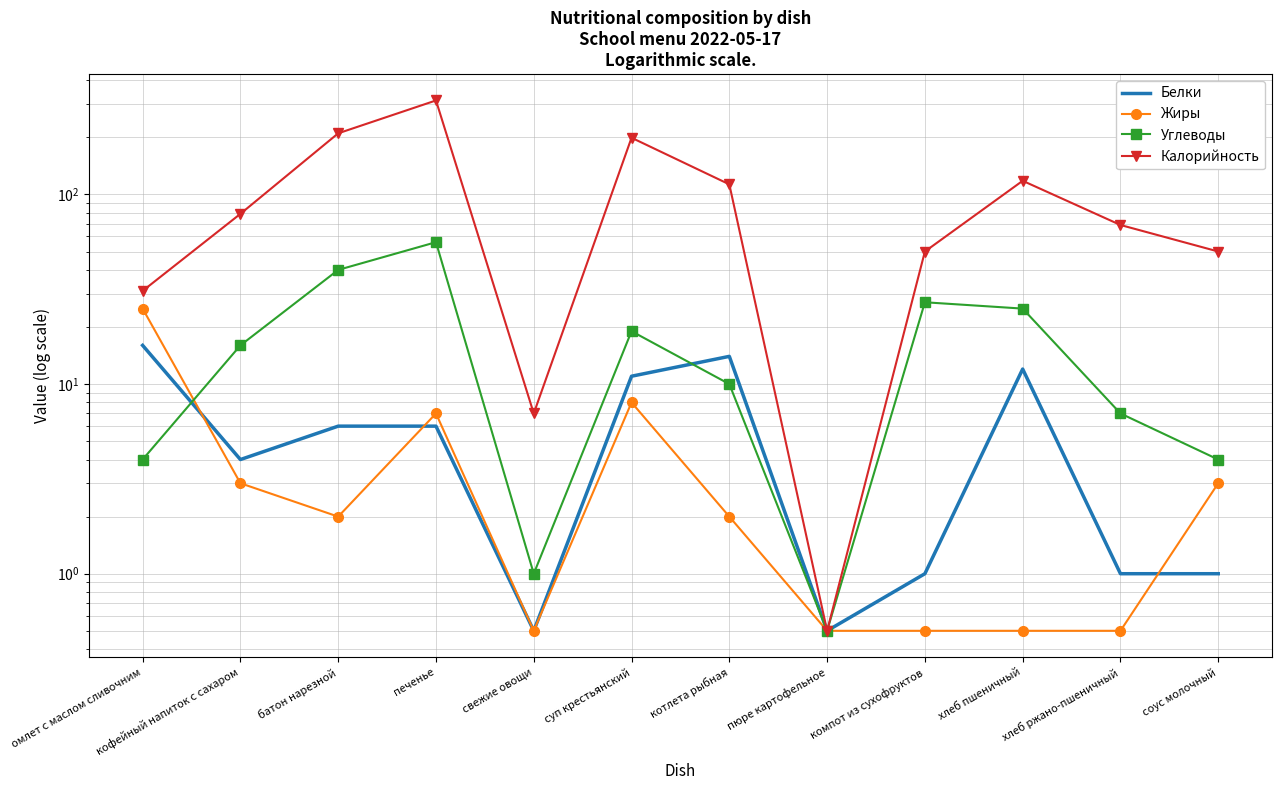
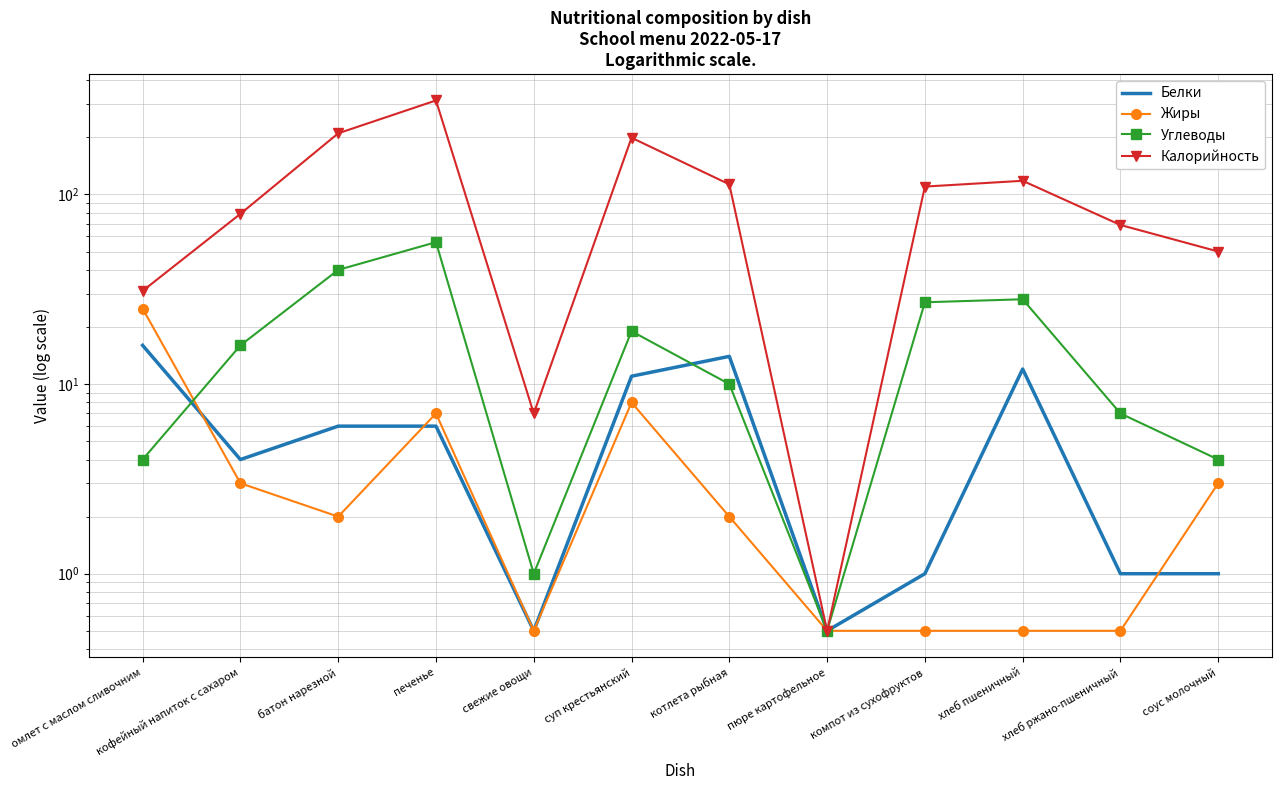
  {
    "Белки": {
      "омлет с маслом сливочним": 16,
      "кофейный напиток с сахаром": 4,
      "батон нарезной": 6,
      "печенье": 6,
      "суп крестьянский": 11,
      "котлета рыбная": 14,
      "компот из сухофруктов": 1,
      "хлеб пшеничный": 12,
      "хлеб ржано-пшеничный": 1,
      "соус молочный": 1
    },
    "Жиры": {
      "омлет с маслом сливочним": 25,
      "кофейный напиток с сахаром": 3,
      "батон нарезной": 2,
      "печенье": 7,
      "суп крестьянский": 8,
      "котлета рыбная": 2,
      "компот из сухофруктов": 0.50,
      "хлеб пшеничный": 0.50,
      "хлеб ржано-пшеничный": 0.50,
      "соус молочный": 3
    },
    "Углеводы": {
      "омлет с маслом сливочним": 4,
      "кофейный напиток с сахаром": 16,
      "батон нарезной": 40,
      "печенье": 56,
      "свежие овощи": 1,
      "суп крестьянский": 19,
      "котлета рыбная": 10,
      "компот из сухофруктов": 27,
-     "хлеб пшеничный": 25,
+     "хлеб пшеничный": 28,
      "хлеб ржано-пшеничный": 7,
      "соус молочный": 4
    },
    "Калорийность": {
      "омлет с маслом сливочним": 31,
      "кофейный напиток с сахаром": 79,
      "батон нарезной": 210,
      "печенье": 310,
      "свежие овощи": 7,
      "суп крестьянский": 200,
      "котлета рыбная": 110,
-     "компот из сухофруктов": 50,
+     "компот из сухофруктов": 110,
      "хлеб пшеничный": 120,
      "хлеб ржано-пшеничный": 69,
      "соус молочный": 50
    }
  }
